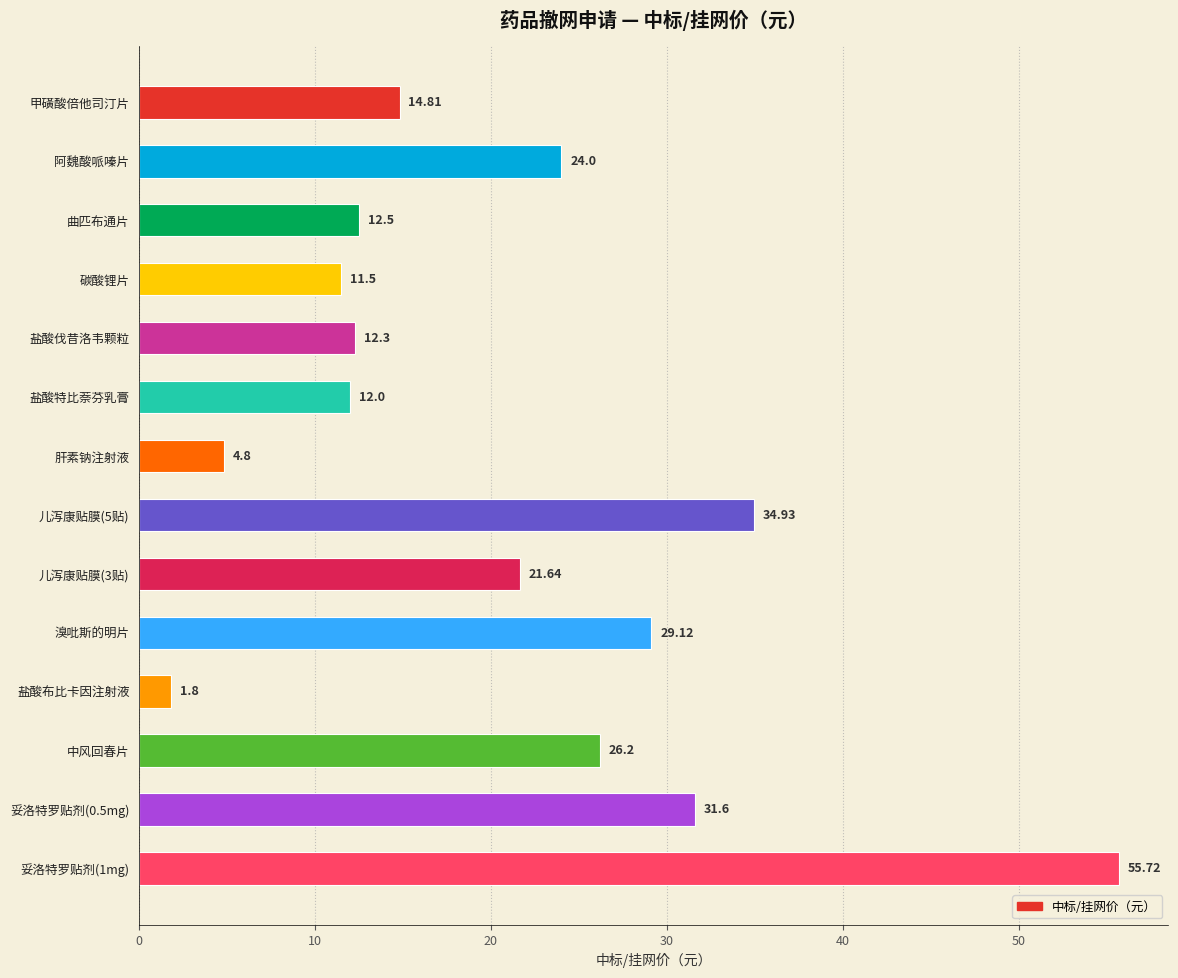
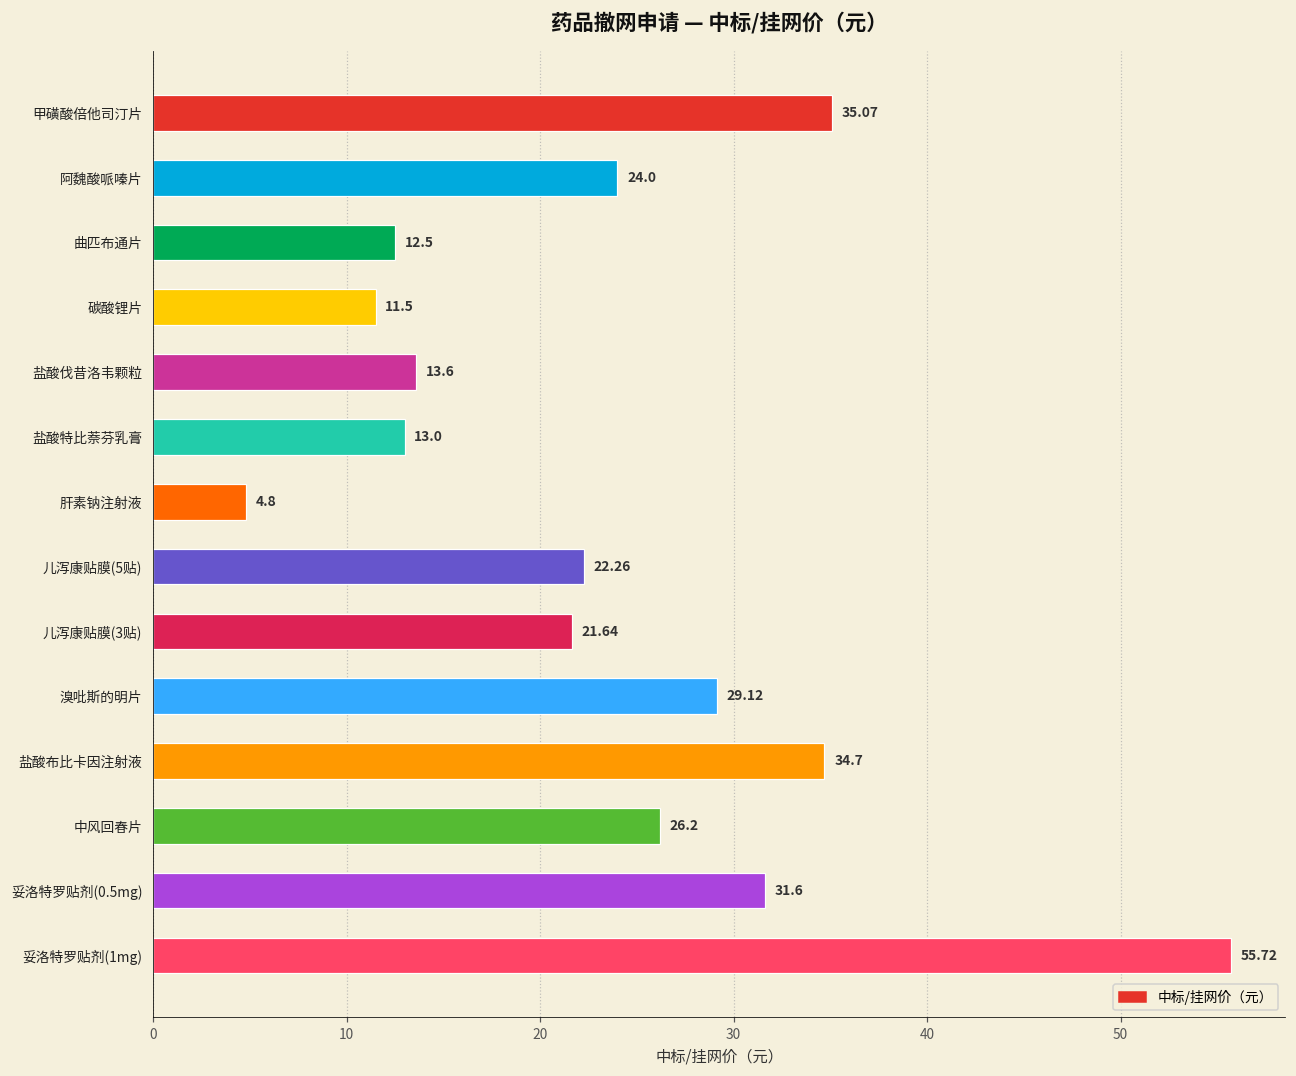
  {
-   "甲磺酸倍他司汀片": 14.81,
+   "甲磺酸倍他司汀片": 35.07,
    "阿魏酸哌嗪片": 24.0,
    "曲匹布通片": 12.5,
    "碳酸锂片": 11.5,
-   "盐酸伐昔洛韦颗粒": 12.3,
-   "盐酸特比萘芬乳膏": 12.0,
+   "盐酸伐昔洛韦颗粒": 13.6,
+   "盐酸特比萘芬乳膏": 13.0,
    "肝素钠注射液": 4.8,
-   "儿泻康贴膜(5贴)": 34.93,
+   "儿泻康贴膜(5贴)": 22.26,
    "儿泻康贴膜(3贴)": 21.64,
    "溴吡斯的明片": 29.12,
-   "盐酸布比卡因注射液": 1.8,
+   "盐酸布比卡因注射液": 34.7,
    "中风回春片": 26.2,
    "妥洛特罗贴剂(0.5mg)": 31.6,
    "妥洛特罗贴剂(1mg)": 55.72
  }
